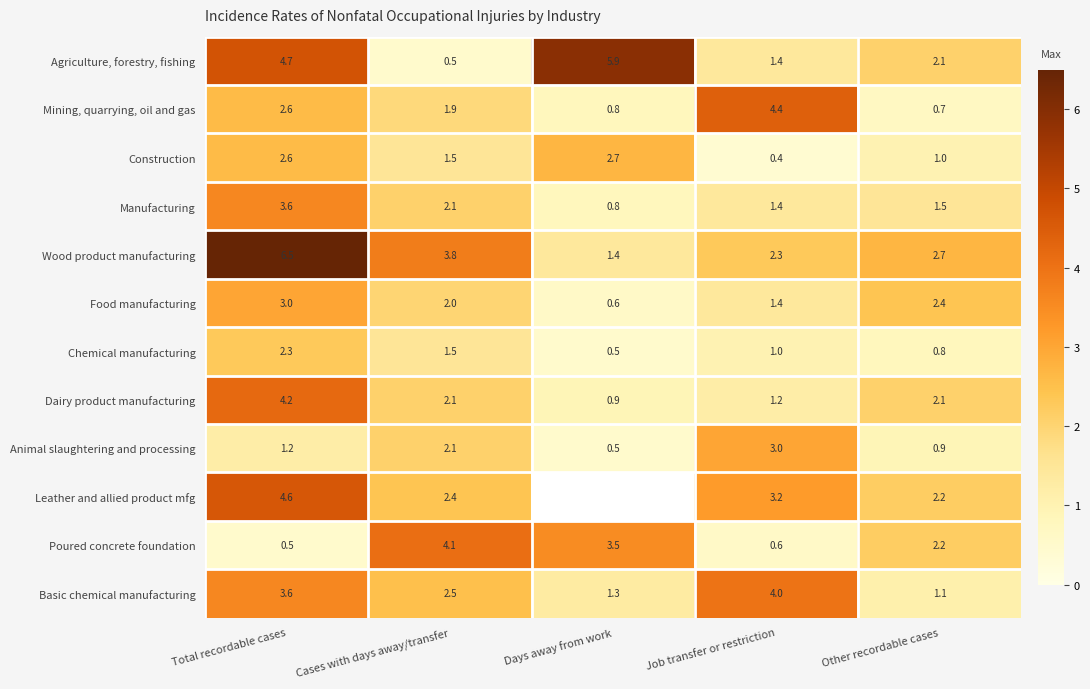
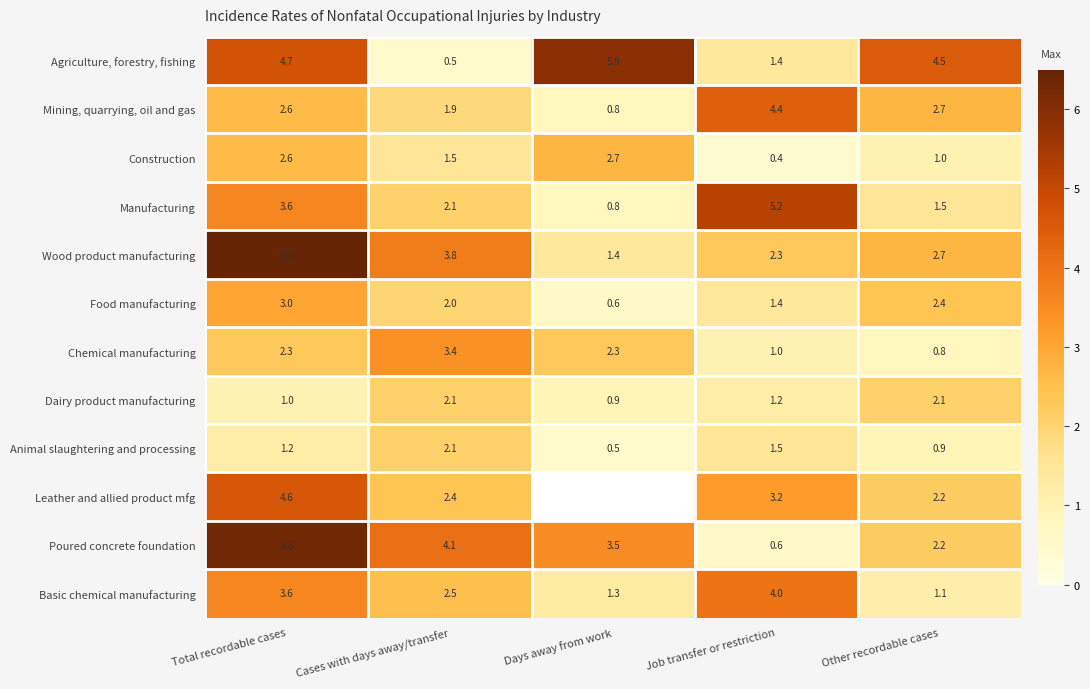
  {
    "Agriculture, forestry, fishing": {
      "Total recordable cases": 4.7,
      "Cases with days away/transfer": 0.5,
      "Days away from work": 5.9,
      "Job transfer or restriction": 1.4,
-     "Other recordable cases": 2.1
+     "Other recordable cases": 4.5
    },
    "Mining, quarrying, oil and gas": {
      "Total recordable cases": 2.6,
      "Cases with days away/transfer": 1.9,
      "Days away from work": 0.8,
      "Job transfer or restriction": 4.4,
-     "Other recordable cases": 0.7
+     "Other recordable cases": 2.7
    },
    "Construction": {
      "Total recordable cases": 2.6,
      "Cases with days away/transfer": 1.5,
      "Days away from work": 2.7,
      "Job transfer or restriction": 0.4,
      "Other recordable cases": 1.0
    },
    "Manufacturing": {
      "Total recordable cases": 3.6,
      "Cases with days away/transfer": 2.1,
      "Days away from work": 0.8,
-     "Job transfer or restriction": 1.4,
+     "Job transfer or restriction": 5.2,
      "Other recordable cases": 1.5
    },
    "Wood product manufacturing": {
      "Total recordable cases": 6.5,
      "Cases with days away/transfer": 3.8,
      "Days away from work": 1.4,
      "Job transfer or restriction": 2.3,
      "Other recordable cases": 2.7
    },
    "Food manufacturing": {
      "Total recordable cases": 3.0,
      "Cases with days away/transfer": 2.0,
      "Days away from work": 0.6,
      "Job transfer or restriction": 1.4,
      "Other recordable cases": 2.4
    },
    "Chemical manufacturing": {
      "Total recordable cases": 2.3,
-     "Cases with days away/transfer": 1.5,
-     "Days away from work": 0.5,
+     "Cases with days away/transfer": 3.4,
+     "Days away from work": 2.3,
      "Job transfer or restriction": 1.0,
      "Other recordable cases": 0.8
    },
    "Dairy product manufacturing": {
-     "Total recordable cases": 4.2,
+     "Total recordable cases": 1.0,
      "Cases with days away/transfer": 2.1,
      "Days away from work": 0.9,
      "Job transfer or restriction": 1.2,
      "Other recordable cases": 2.1
    },
    "Animal slaughtering and processing": {
      "Total recordable cases": 1.2,
      "Cases with days away/transfer": 2.1,
      "Days away from work": 0.5,
-     "Job transfer or restriction": 3.0,
+     "Job transfer or restriction": 1.5,
      "Other recordable cases": 0.9
    },
    "Leather and allied product mfg": {
      "Total recordable cases": 4.6,
      "Cases with days away/transfer": 2.4,
      "Job transfer or restriction": 3.2,
      "Other recordable cases": 2.2
    },
    "Poured concrete foundation": {
-     "Total recordable cases": 0.5,
+     "Total recordable cases": 6.3,
      "Cases with days away/transfer": 4.1,
      "Days away from work": 3.5,
      "Job transfer or restriction": 0.6,
      "Other recordable cases": 2.2
    },
    "Basic chemical manufacturing": {
      "Total recordable cases": 3.6,
      "Cases with days away/transfer": 2.5,
      "Days away from work": 1.3,
      "Job transfer or restriction": 4.0,
      "Other recordable cases": 1.1
    }
  }
